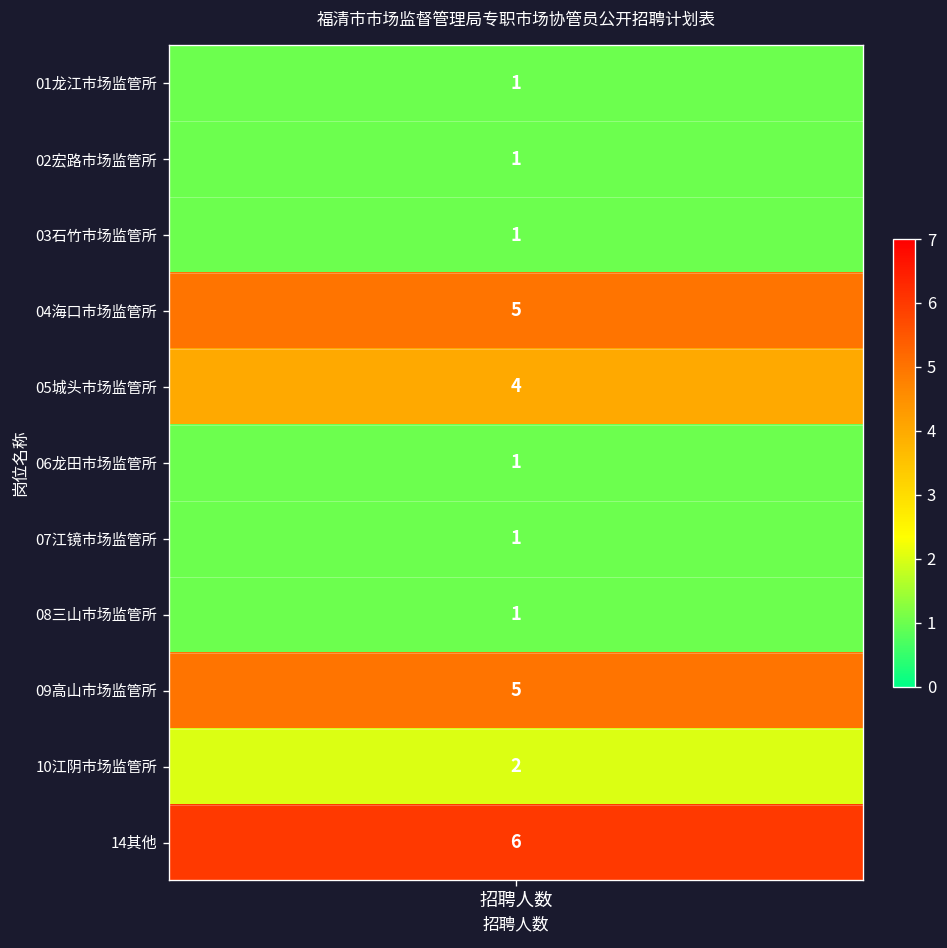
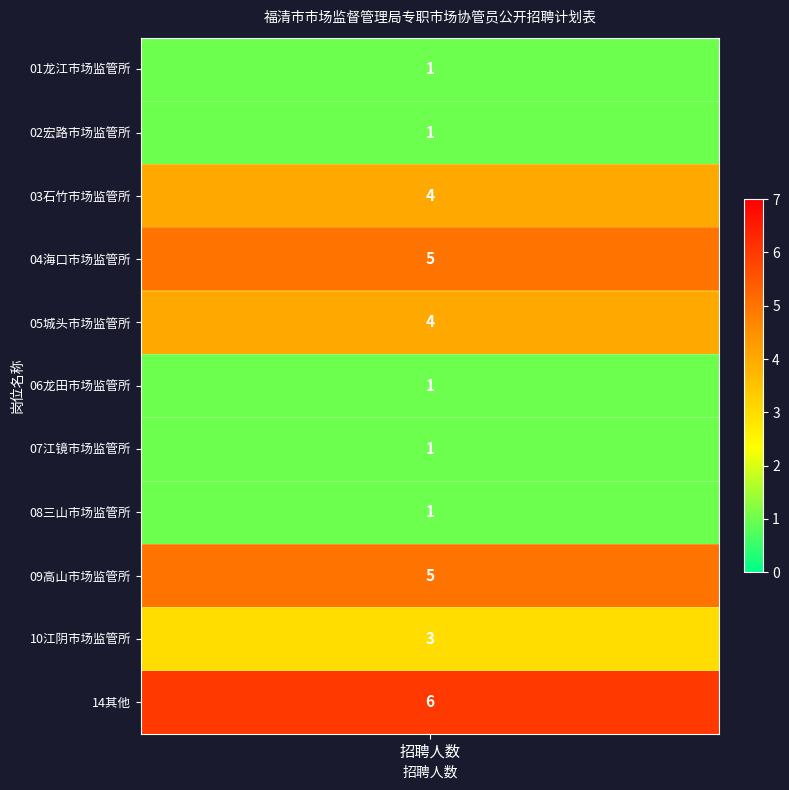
  {
    "01龙江市场监管所": {
      "招聘人数": 1
    },
    "02宏路市场监管所": {
      "招聘人数": 1
    },
    "03石竹市场监管所": {
-     "招聘人数": 1
+     "招聘人数": 4
    },
    "04海口市场监管所": {
      "招聘人数": 5
    },
    "05城头市场监管所": {
      "招聘人数": 4
    },
    "06龙田市场监管所": {
      "招聘人数": 1
    },
    "07江镜市场监管所": {
      "招聘人数": 1
    },
    "08三山市场监管所": {
      "招聘人数": 1
    },
    "09高山市场监管所": {
      "招聘人数": 5
    },
    "10江阴市场监管所": {
-     "招聘人数": 2
+     "招聘人数": 3
    },
    "14其他": {
      "招聘人数": 6
    }
  }
